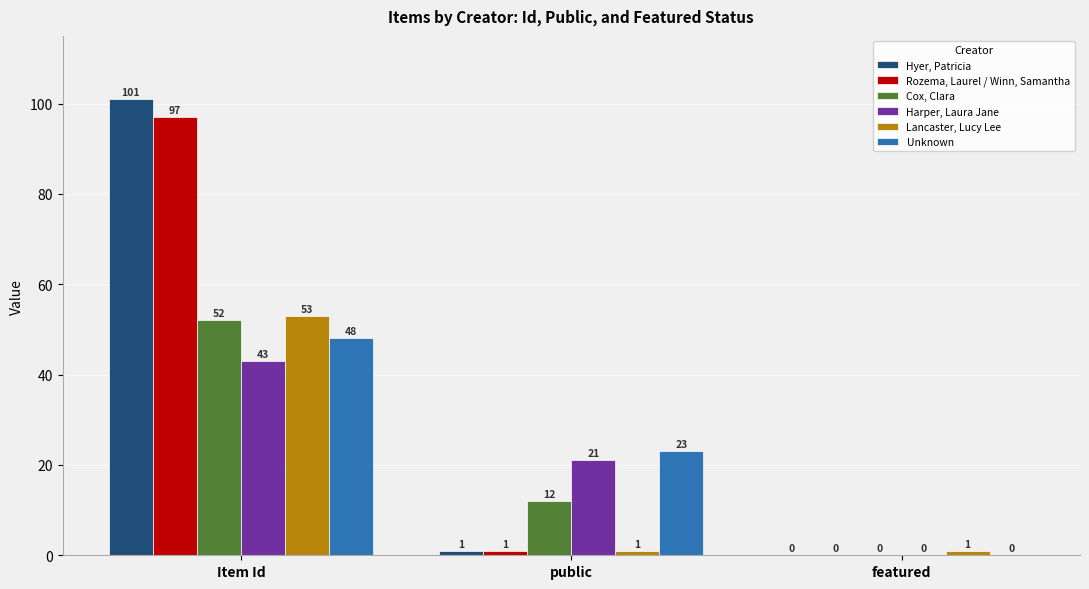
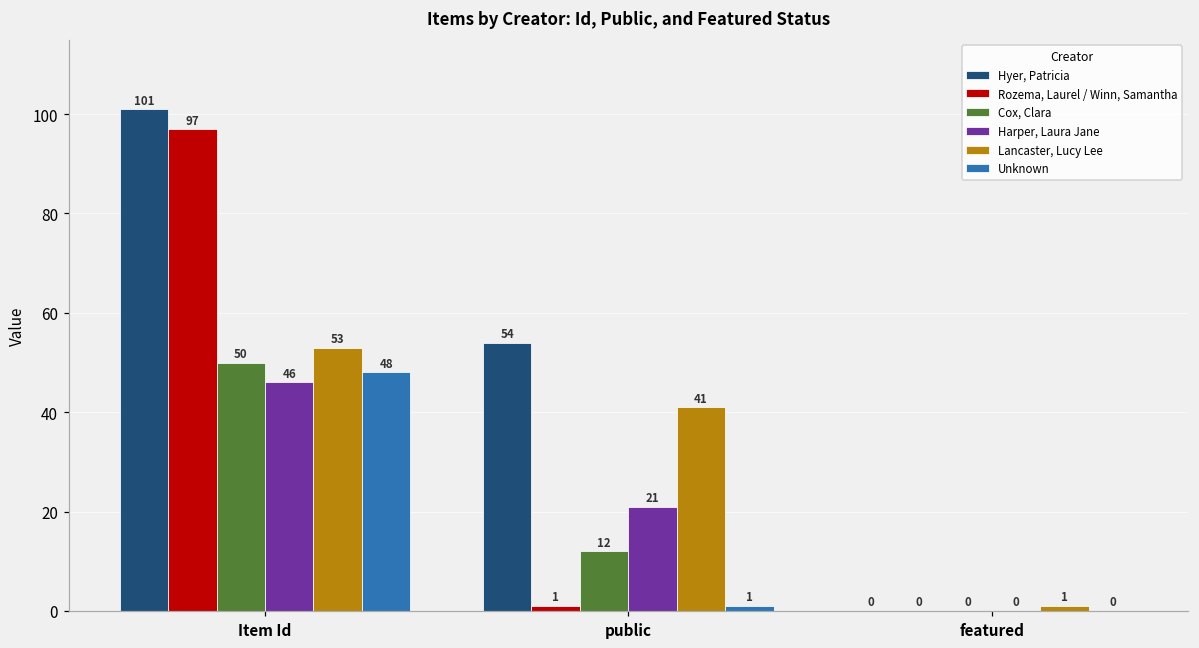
  {
    "Hyer, Patricia": {
      "Item Id": 101,
-     "public": 1,
+     "public": 54,
      "featured": 0
    },
    "Rozema, Laurel / Winn, Samantha": {
      "Item Id": 97,
      "public": 1,
      "featured": 0
    },
    "Cox, Clara": {
-     "Item Id": 52,
+     "Item Id": 50,
      "public": 12,
      "featured": 0
    },
    "Harper, Laura Jane": {
-     "Item Id": 43,
+     "Item Id": 46,
      "public": 21,
      "featured": 0
    },
    "Lancaster, Lucy Lee": {
      "Item Id": 53,
-     "public": 1,
+     "public": 41,
      "featured": 1
    },
    "Unknown": {
      "Item Id": 48,
-     "public": 23,
+     "public": 1,
      "featured": 0
    }
  }
